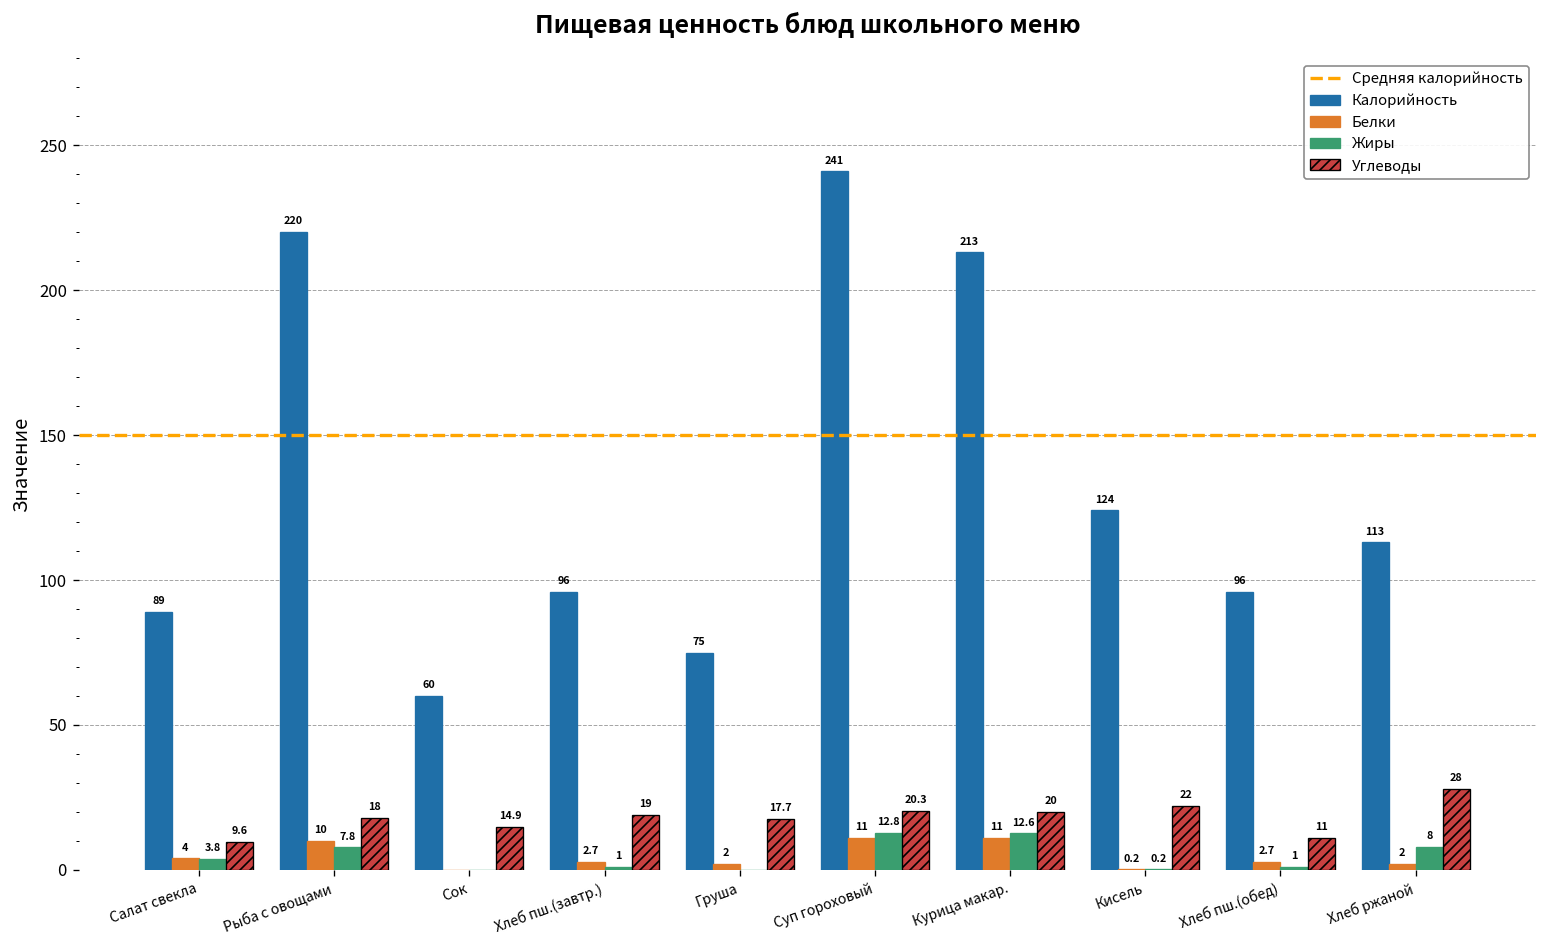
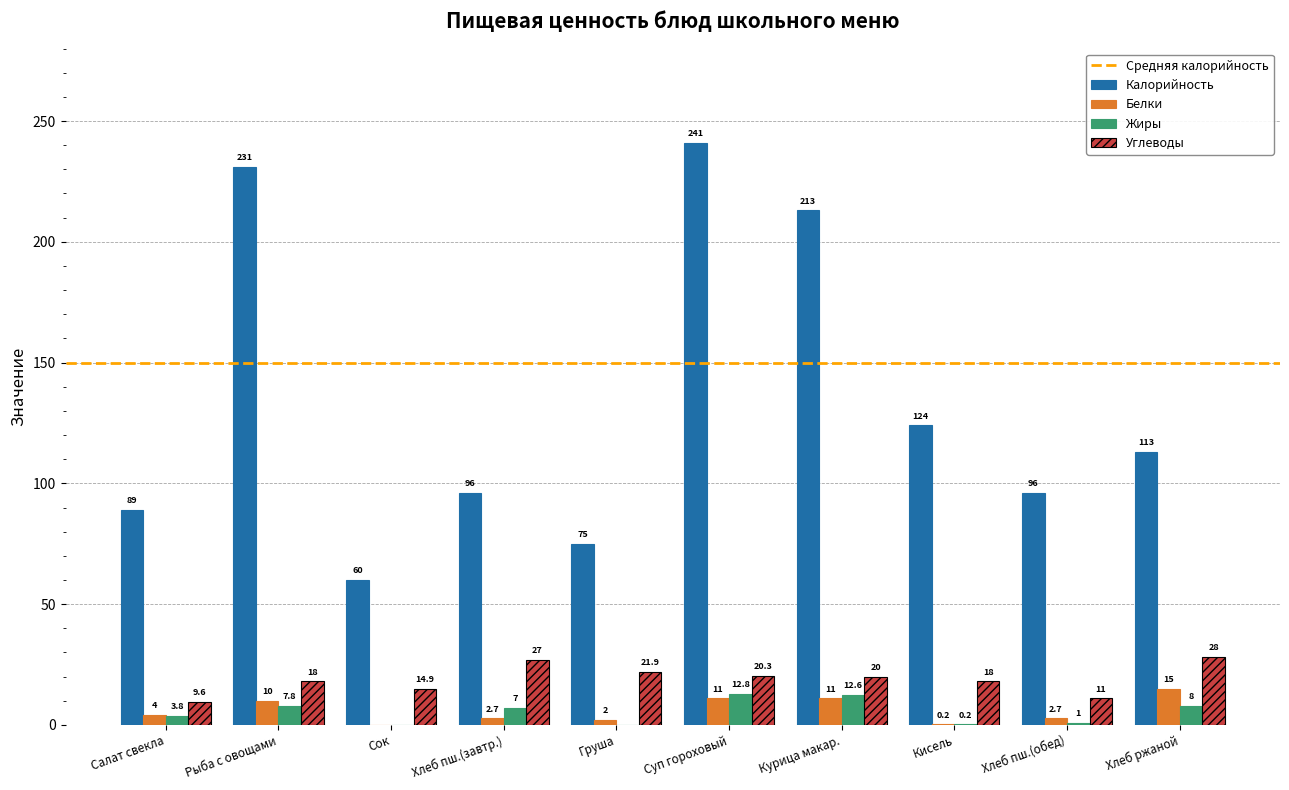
  {
    "Калорийность": {
      "Салат свекла": 89,
-     "Рыба с овощами": 220,
+     "Рыба с овощами": 231,
      "Сок": 60,
      "Хлеб пш.(завтр.)": 96,
      "Груша": 75,
      "Суп гороховый": 241,
      "Курица макар.": 213,
      "Кисель": 124,
      "Хлеб пш.(обед)": 96,
      "Хлеб ржаной": 113
    },
    "Белки": {
      "Салат свекла": 4,
      "Рыба с овощами": 10,
      "Хлеб пш.(завтр.)": 2.7,
      "Груша": 2,
      "Суп гороховый": 11,
      "Курица макар.": 11,
      "Кисель": 0.2,
      "Хлеб пш.(обед)": 2.7,
-     "Хлеб ржаной": 2
+     "Хлеб ржаной": 15
    },
    "Жиры": {
      "Салат свекла": 3.8,
      "Рыба с овощами": 7.8,
-     "Хлеб пш.(завтр.)": 1,
+     "Хлеб пш.(завтр.)": 7,
      "Суп гороховый": 12.8,
      "Курица макар.": 12.6,
      "Кисель": 0.2,
      "Хлеб пш.(обед)": 1,
      "Хлеб ржаной": 8
    },
    "Углеводы": {
      "Салат свекла": 9.6,
      "Рыба с овощами": 18,
      "Сок": 14.9,
-     "Хлеб пш.(завтр.)": 19,
-     "Груша": 17.7,
+     "Хлеб пш.(завтр.)": 27,
+     "Груша": 21.9,
      "Суп гороховый": 20.3,
      "Курица макар.": 20,
-     "Кисель": 22,
+     "Кисель": 18,
      "Хлеб пш.(обед)": 11,
      "Хлеб ржаной": 28
    }
  }
